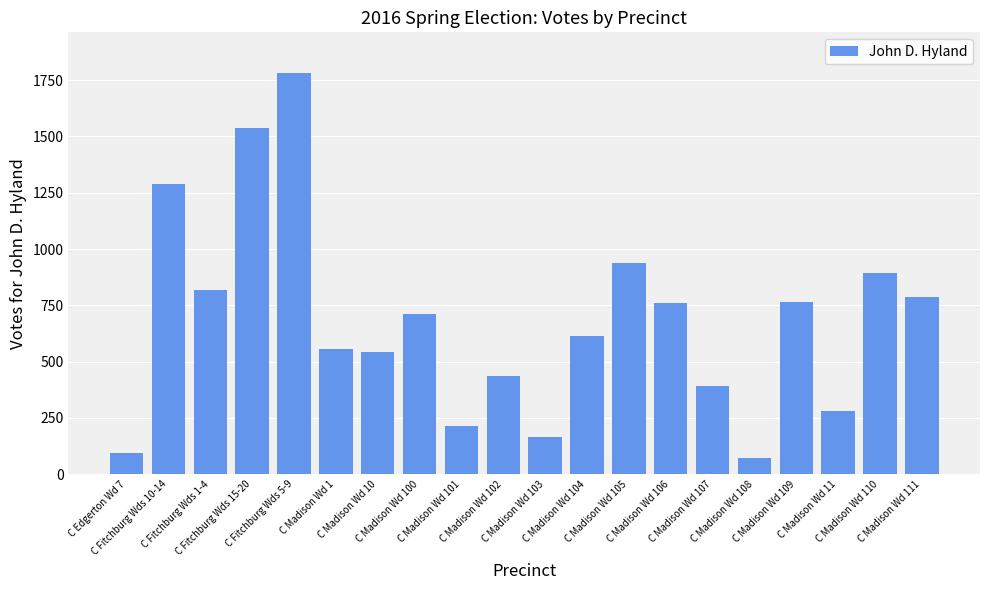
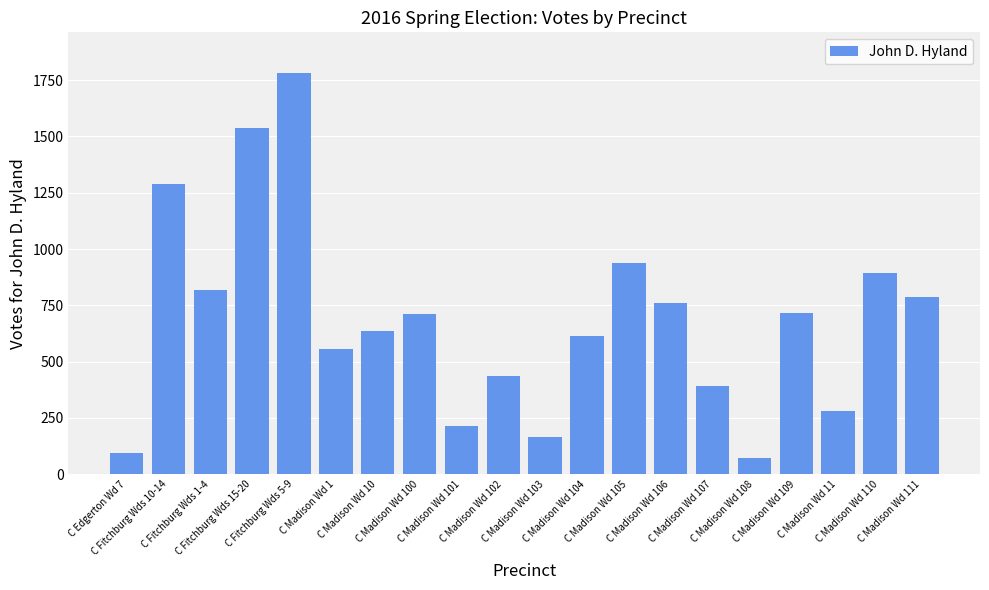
  {
    "C Edgerton Wd 7": 100,
    "C Fitchburg Wds 10-14": 1290,
    "C Fitchburg Wds 1-4": 820,
    "C Fitchburg Wds 15-20": 1540,
    "C Fitchburg Wds 5-9": 1780,
    "C Madison Wd 1": 560,
-   "C Madison Wd 10": 540,
+   "C Madison Wd 10": 640,
    "C Madison Wd 100": 710,
    "C Madison Wd 101": 220,
    "C Madison Wd 102": 440,
    "C Madison Wd 103": 170,
    "C Madison Wd 104": 610,
    "C Madison Wd 105": 940,
    "C Madison Wd 106": 760,
    "C Madison Wd 107": 390,
    "C Madison Wd 108": 70,
-   "C Madison Wd 109": 770,
+   "C Madison Wd 109": 720,
    "C Madison Wd 11": 280,
    "C Madison Wd 110": 900,
    "C Madison Wd 111": 790
  }
